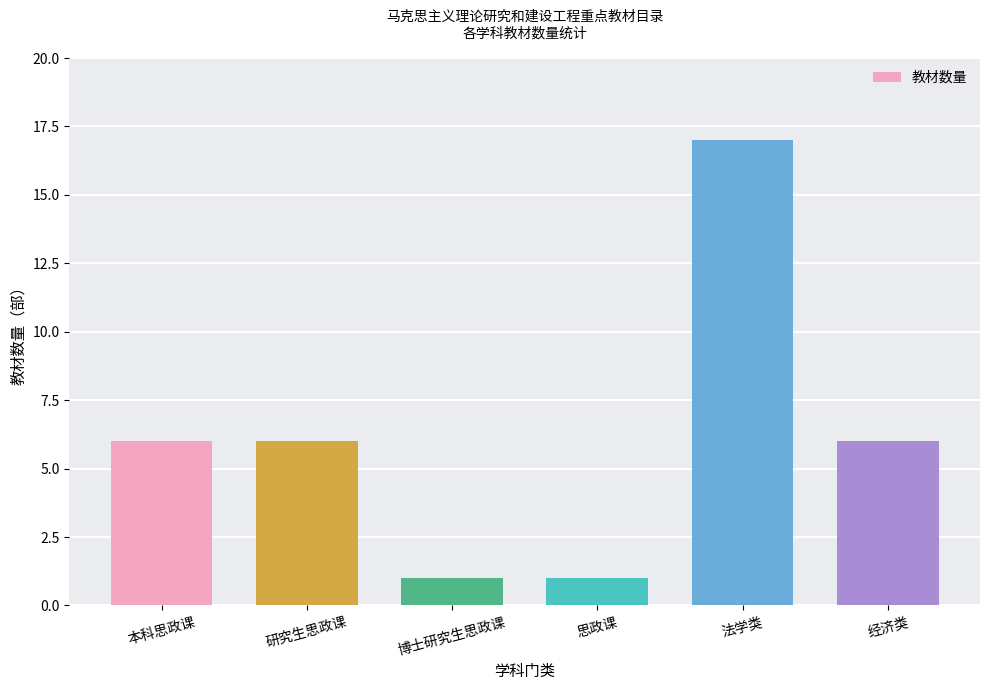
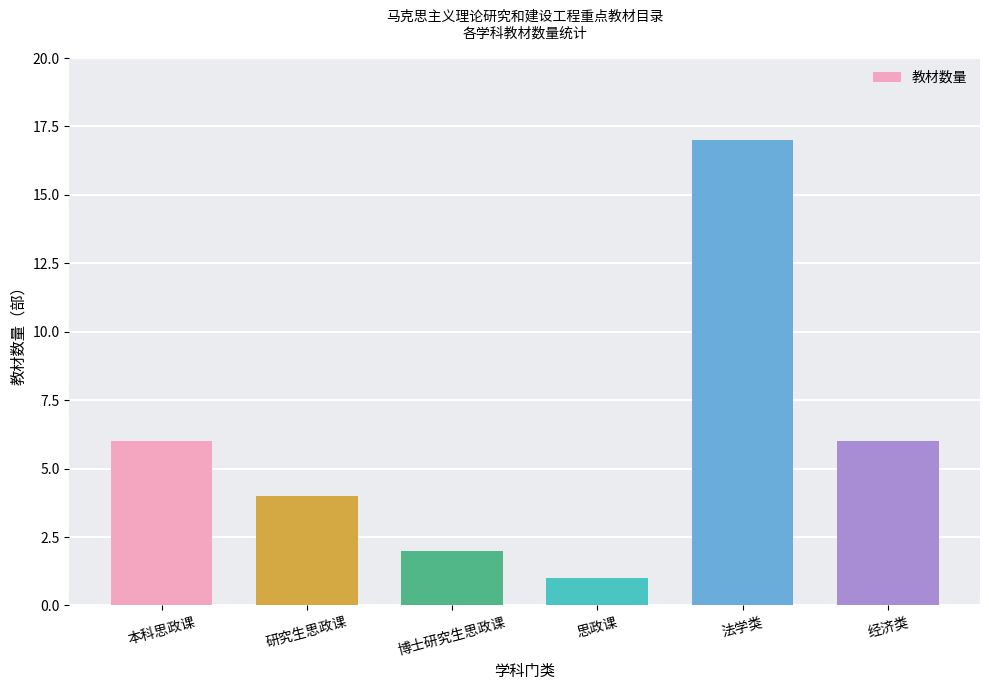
  {
    "本科思政课": 6,
-   "研究生思政课": 6,
-   "博士研究生思政课": 1,
+   "研究生思政课": 4,
+   "博士研究生思政课": 2,
    "思政课": 1,
    "法学类": 17,
    "经济类": 6
  }
